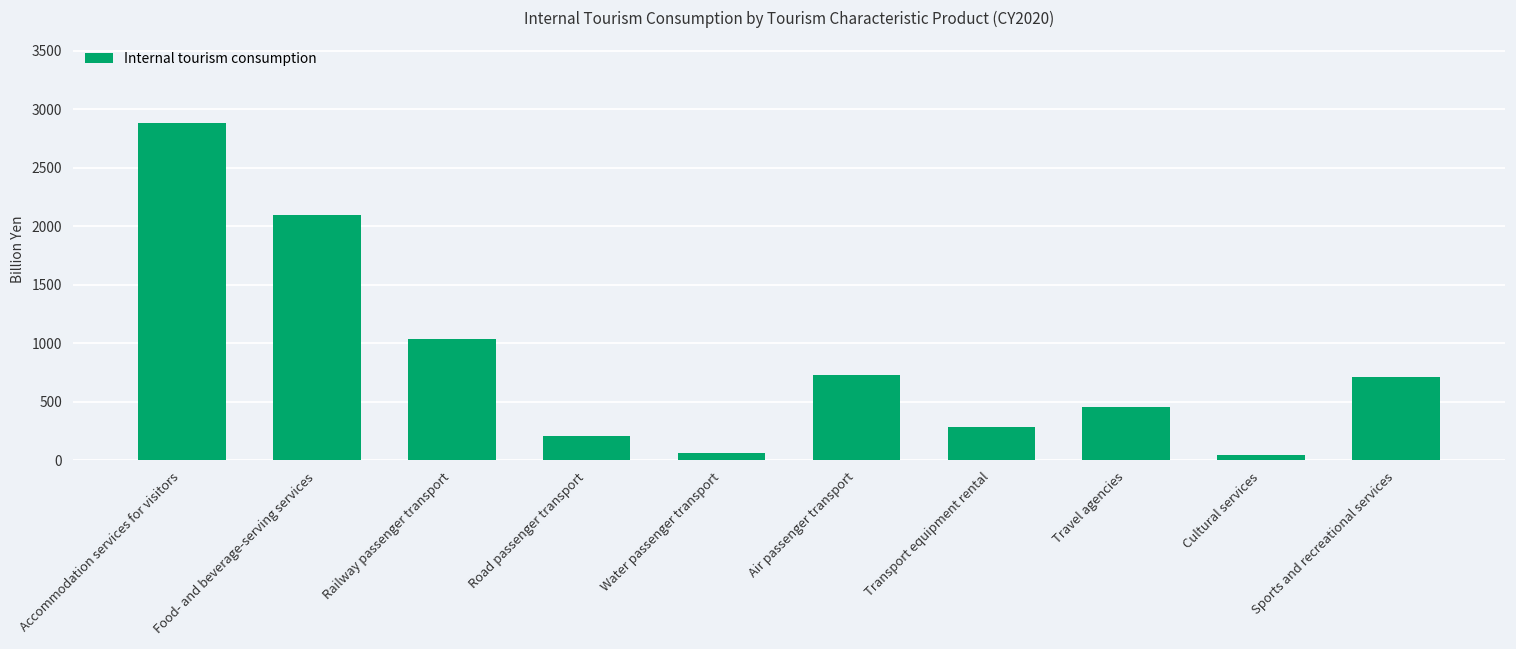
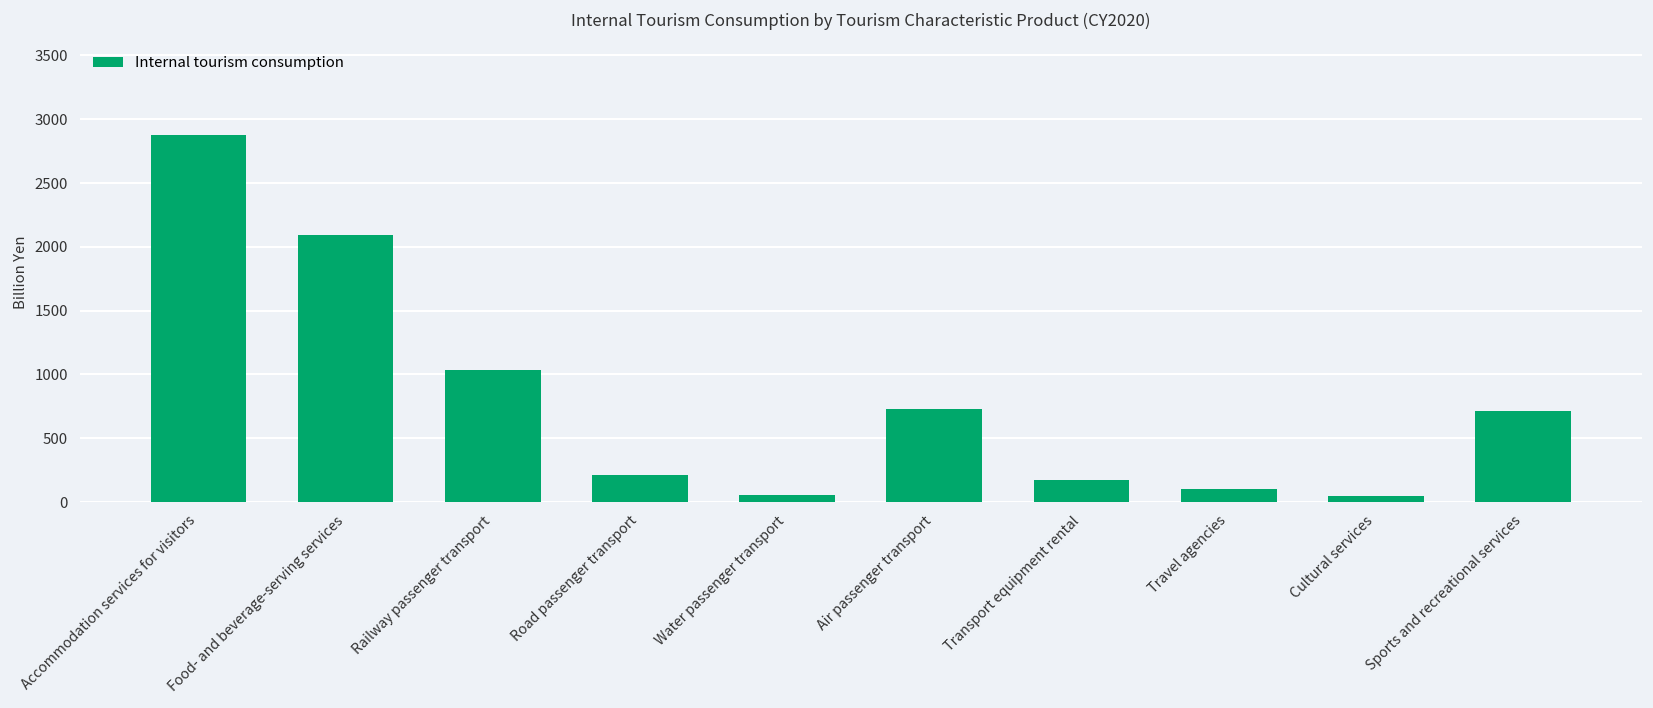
  {
    "Accommodation services for visitors": 2880,
    "Food- and beverage-serving services": 2100,
    "Railway passenger transport": 1030,
    "Road passenger transport": 210,
    "Water passenger transport": 60,
    "Air passenger transport": 730,
-   "Transport equipment rental": 280,
-   "Travel agencies": 460,
+   "Transport equipment rental": 170,
+   "Travel agencies": 100,
    "Cultural services": 50,
    "Sports and recreational services": 710
  }
